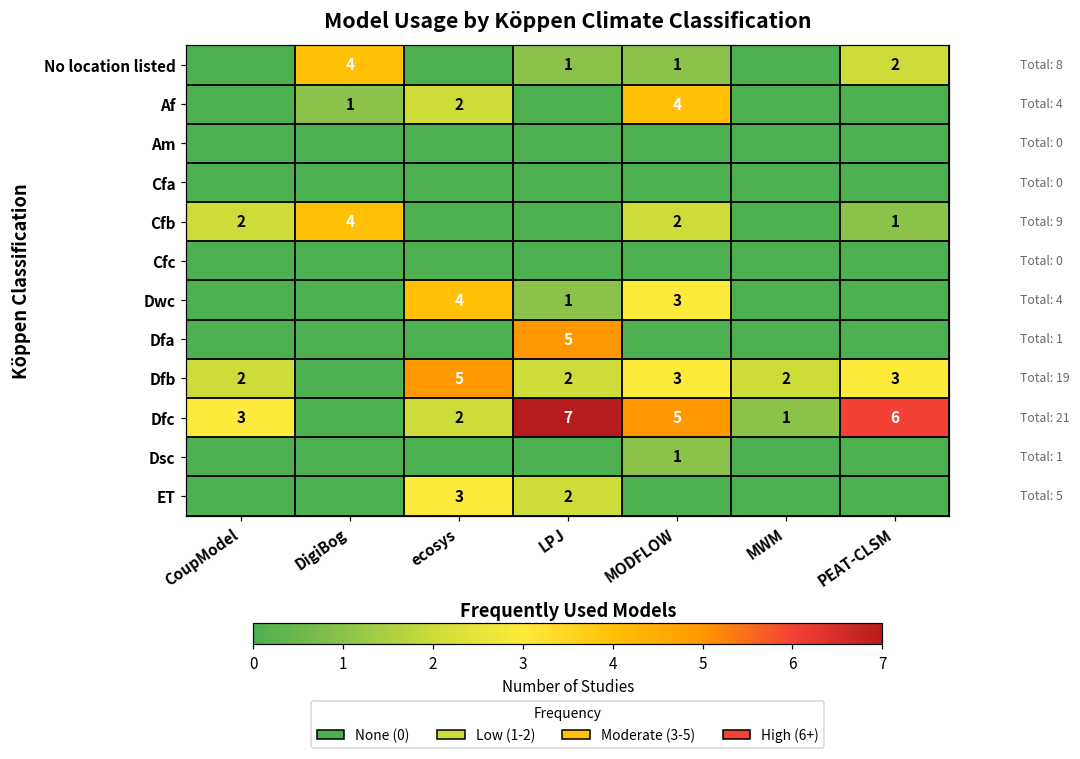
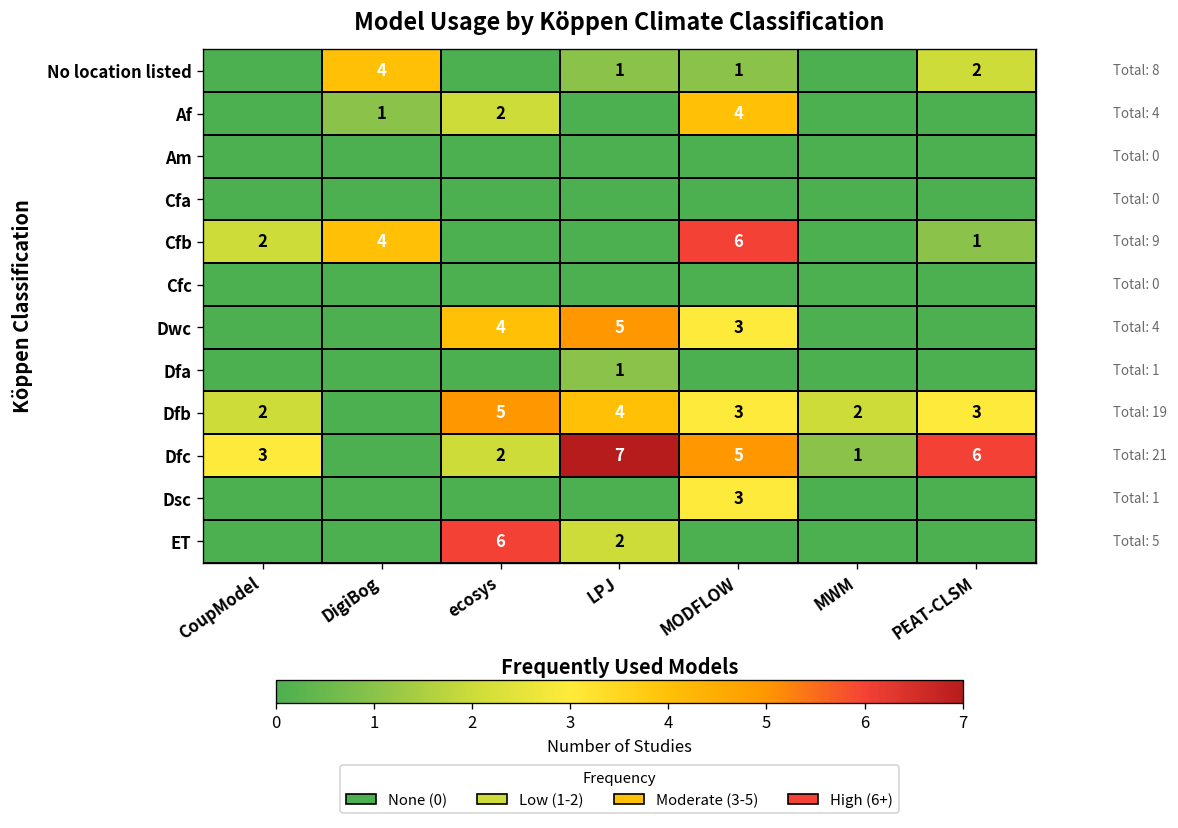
  {
    "No location listed": {
      "DigiBog": 4,
      "LPJ": 1,
      "MODFLOW": 1,
      "PEAT-CLSM": 2
    },
    "Af": {
      "DigiBog": 1,
      "ecosys": 2,
      "MODFLOW": 4
    },
    "Cfb": {
      "CoupModel": 2,
      "DigiBog": 4,
-     "MODFLOW": 2,
+     "MODFLOW": 6,
      "PEAT-CLSM": 1
    },
    "Dwc": {
      "ecosys": 4,
-     "LPJ": 1,
+     "LPJ": 5,
      "MODFLOW": 3
    },
    "Dfa": {
-     "LPJ": 5
+     "LPJ": 1
    },
    "Dfb": {
      "CoupModel": 2,
      "ecosys": 5,
-     "LPJ": 2,
+     "LPJ": 4,
      "MODFLOW": 3,
      "MWM": 2,
      "PEAT-CLSM": 3
    },
    "Dfc": {
      "CoupModel": 3,
      "ecosys": 2,
      "LPJ": 7,
      "MODFLOW": 5,
      "MWM": 1,
      "PEAT-CLSM": 6
    },
    "Dsc": {
-     "MODFLOW": 1
+     "MODFLOW": 3
    },
    "ET": {
-     "ecosys": 3,
+     "ecosys": 6,
      "LPJ": 2
    }
  }
